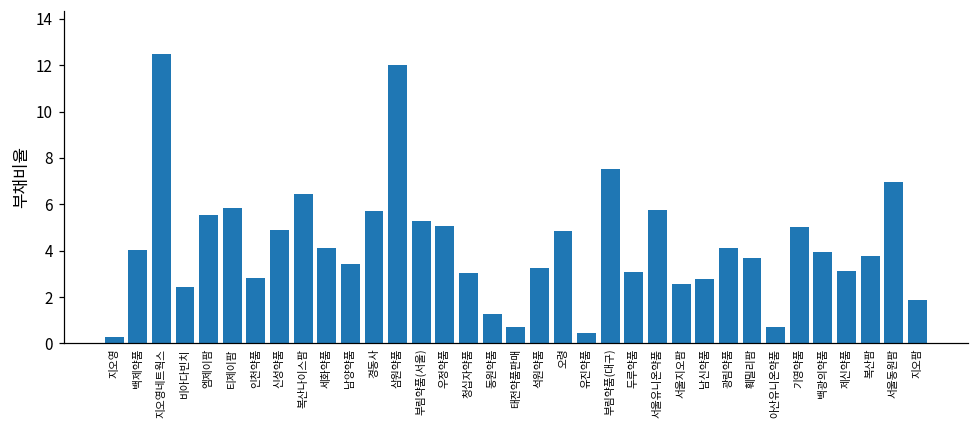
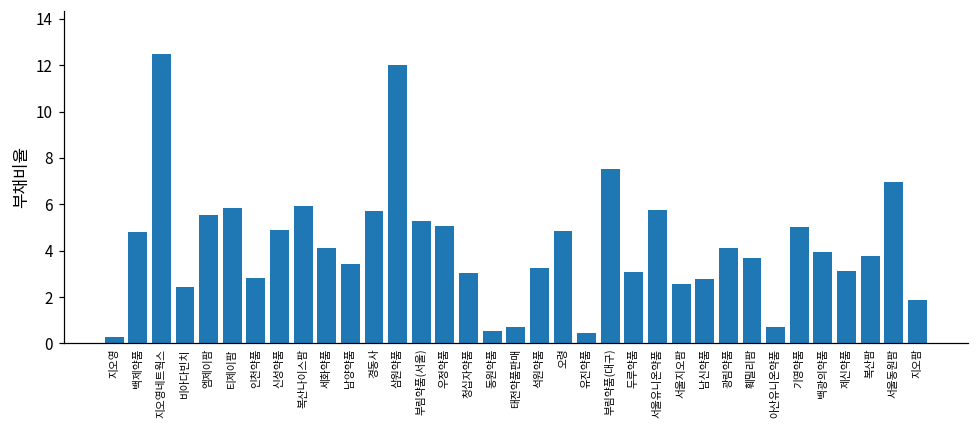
  {
    "지오영": 0.3,
-   "백제약품": 4.0,
+   "백제약품": 4.8,
    "지오영네트웍스": 12.5,
    "비아다빈치": 2.4,
    "엠제이팜": 5.5,
    "티제이팜": 5.8,
    "인천약품": 2.8,
    "신성약품": 4.9,
-   "복산나이스팜": 6.4,
+   "복산나이스팜": 5.9,
    "세화약품": 4.1,
    "남양약품": 3.4,
    "경동사": 5.7,
    "삼원약품": 12.0,
    "부림약품(서울)": 5.3,
    "우정약품": 5.1,
    "청십자약품": 3.1,
-   "동원약품": 1.3,
+   "동원약품": 0.5,
    "태전약품판매": 0.7,
    "석원약품": 3.2,
    "오령": 4.8,
    "유진약품": 0.5,
    "부림약품(대구)": 7.5,
    "두루약품": 3.1,
    "서울유니온약품": 5.7,
    "서울지오팜": 2.5,
    "남신약품": 2.8,
    "광림약품": 4.1,
    "훼밀리팜": 3.7,
    "아산유니온약품": 0.7,
    "기영약품": 5.0,
    "백광의약품": 3.9,
    "제신약품": 3.1,
    "복산팜": 3.8,
    "서울동원팜": 7.0,
    "지오팜": 1.9
  }
